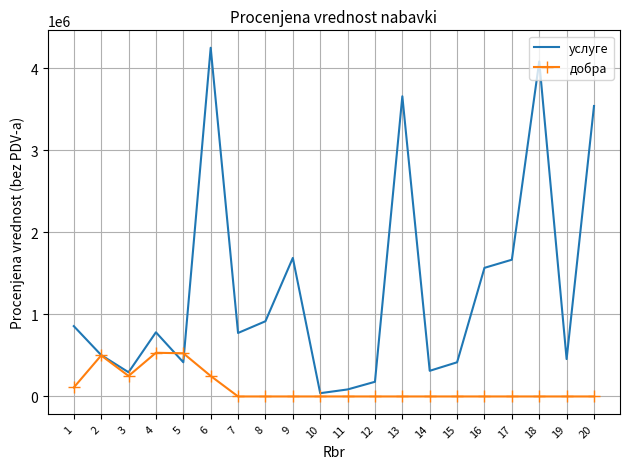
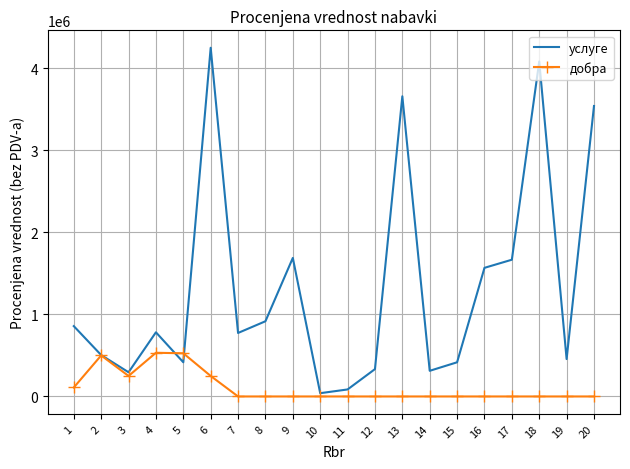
  {
    "услуге": {
      "1": 900000,
      "3": 300000,
      "4": 800000,
      "5": 400000,
      "6": 4300000,
      "7": 800000,
      "8": 900000,
      "9": 1700000,
      "10": 0,
      "11": 100000,
-     "12": 200000,
+     "12": 300000,
      "13": 3700000,
      "14": 300000,
      "15": 400000,
      "16": 1600000,
      "17": 1700000,
      "19": 500000,
      "20": 3500000
    },
    "добра": {
      "1": 100000,
      "3": 300000,
      "4": 500000,
      "5": 500000,
      "6": 300000,
      "7": 0,
      "8": 0,
      "9": 0,
      "10": 0,
      "11": 0,
      "12": 0,
      "13": 0,
      "14": 0,
      "15": 0,
      "16": 0,
      "17": 0,
      "18": 0,
      "19": 0,
      "20": 0
    }
  }
